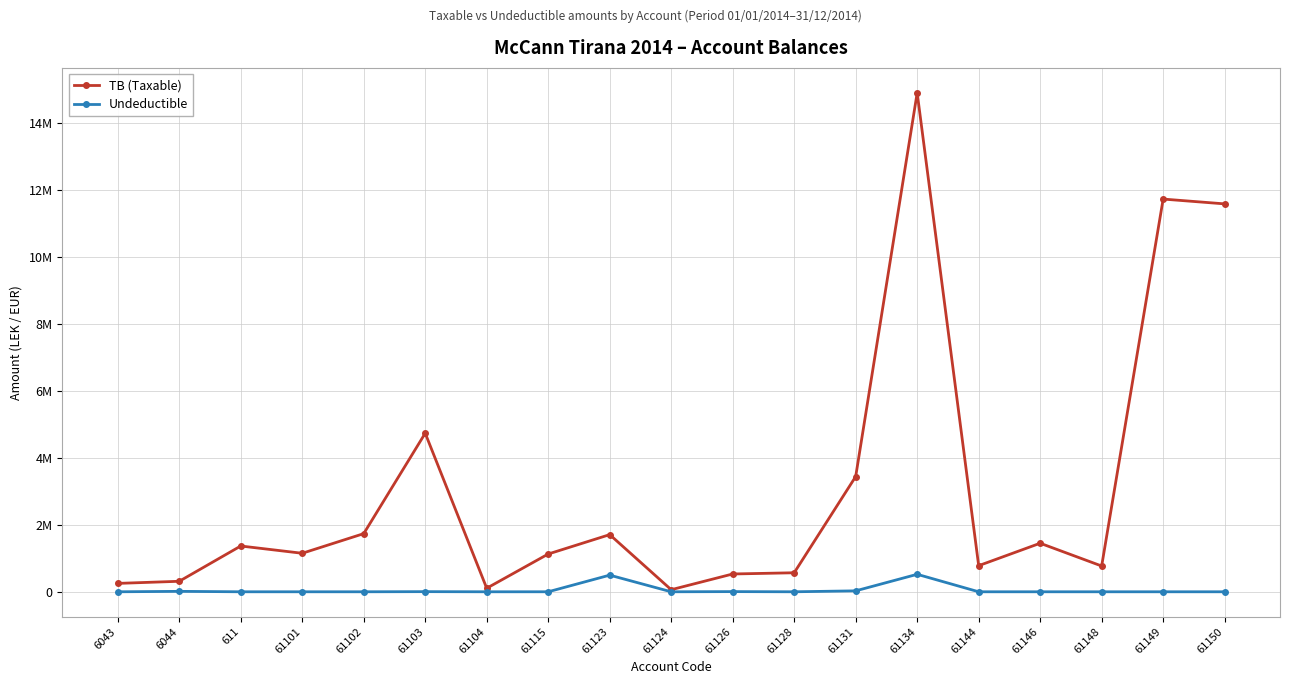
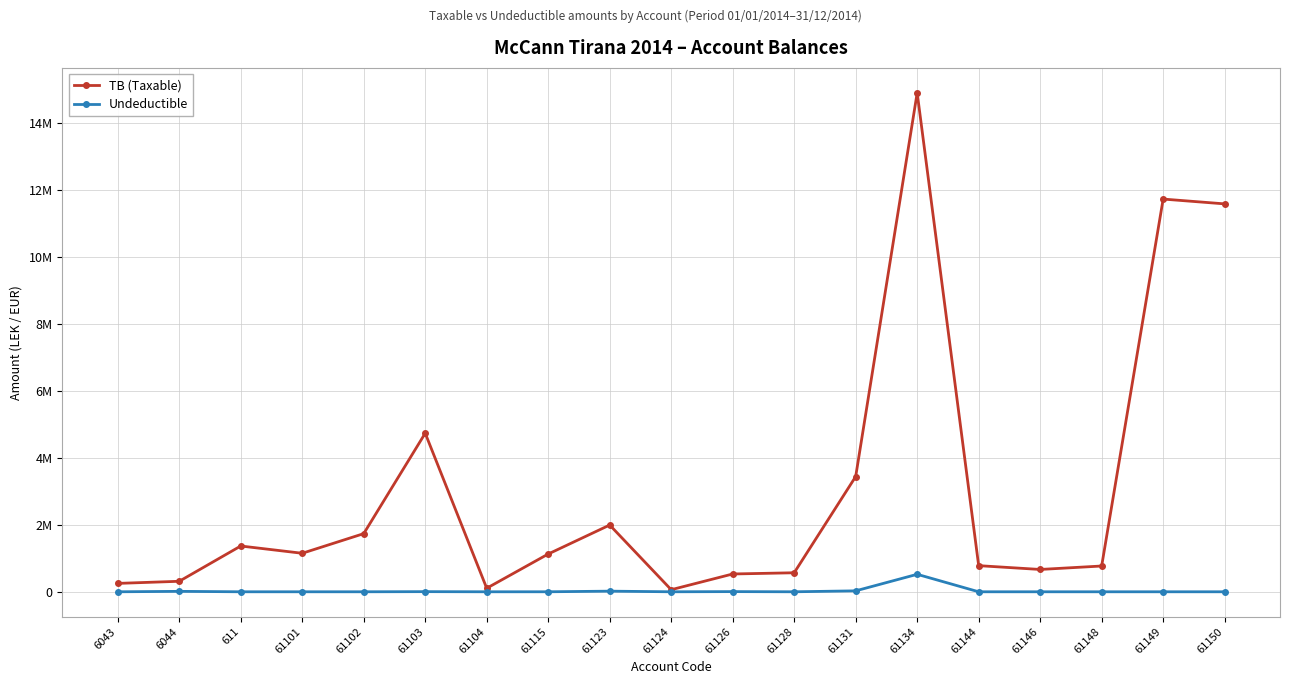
  {
    "TB (Taxable)": {
      "6043": 300000,
      "6044": 300000,
      "611": 1400000,
      "61101": 1100000,
      "61102": 1700000,
      "61103": 4700000,
      "61104": 100000,
      "61115": 1100000,
-     "61123": 1700000,
+     "61123": 2000000,
      "61126": 500000,
      "61128": 600000,
      "61131": 3400000,
      "61134": 14900000,
      "61144": 800000,
-     "61146": 1400000,
+     "61146": 700000,
      "61148": 800000,
      "61149": 11700000,
      "61150": 11600000
    },
    "Undeductible": {
      "6043": 0,
      "6044": 0,
      "611": 0,
      "61101": 0,
      "61102": 0,
      "61103": 0,
      "61104": 0,
      "61115": 0,
-     "61123": 500000,
+     "61123": 0,
      "61126": 0,
      "61128": 0,
      "61131": 0,
      "61134": 500000,
      "61144": 0,
      "61146": 0,
      "61148": 0,
      "61149": 0,
      "61150": 0
    }
  }
